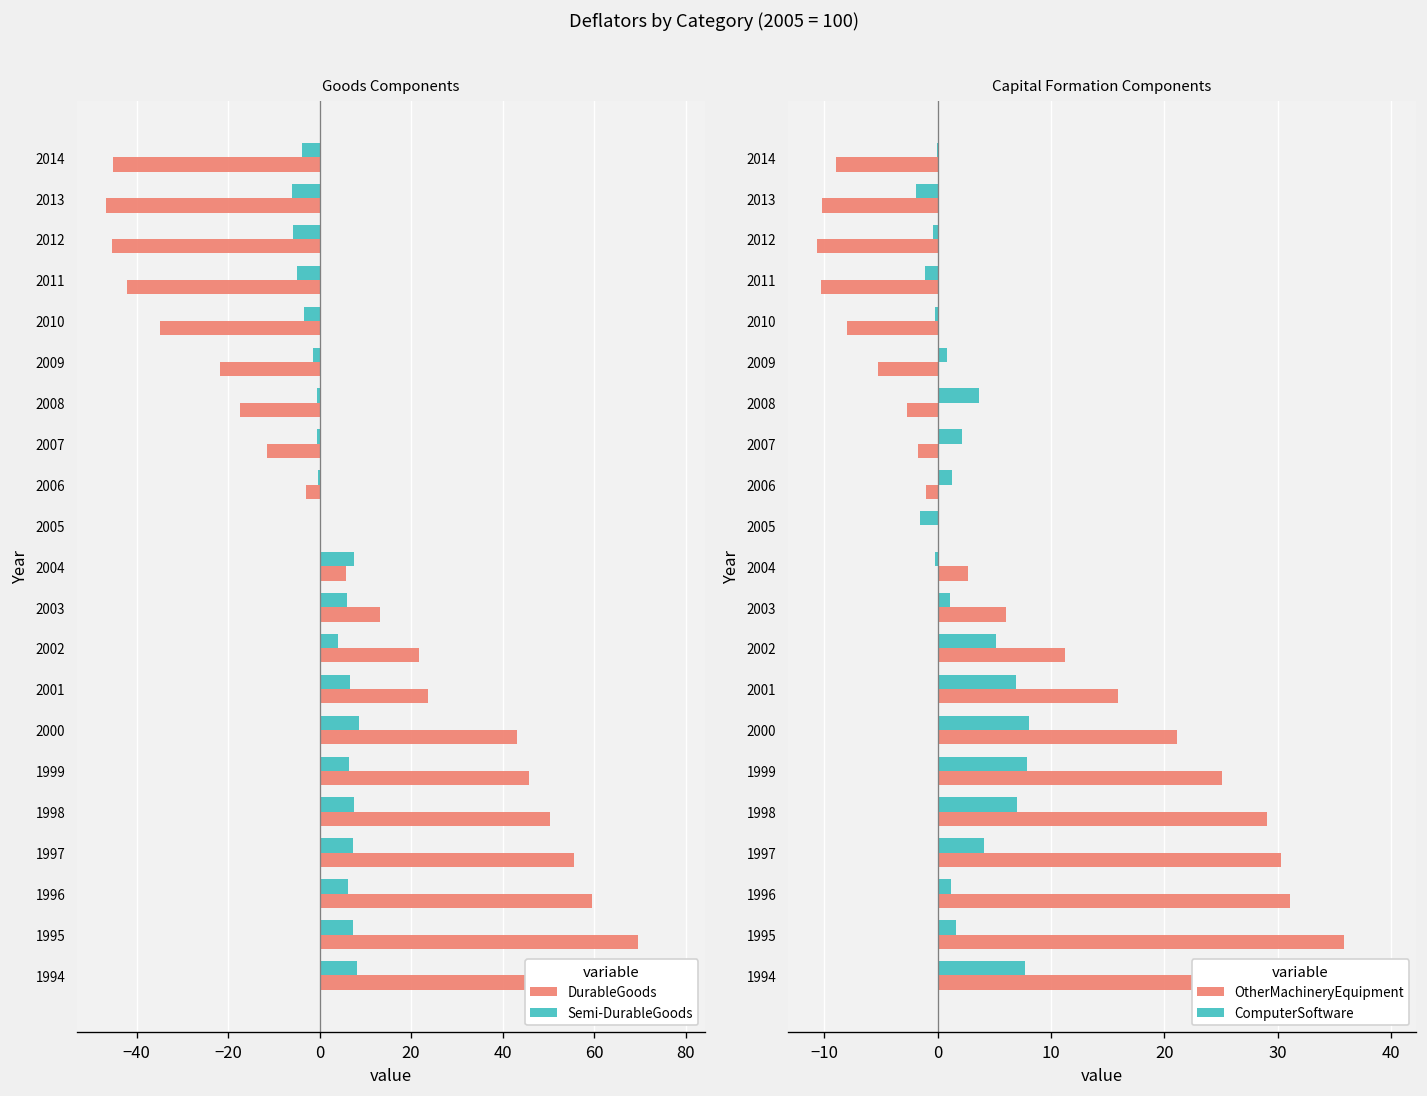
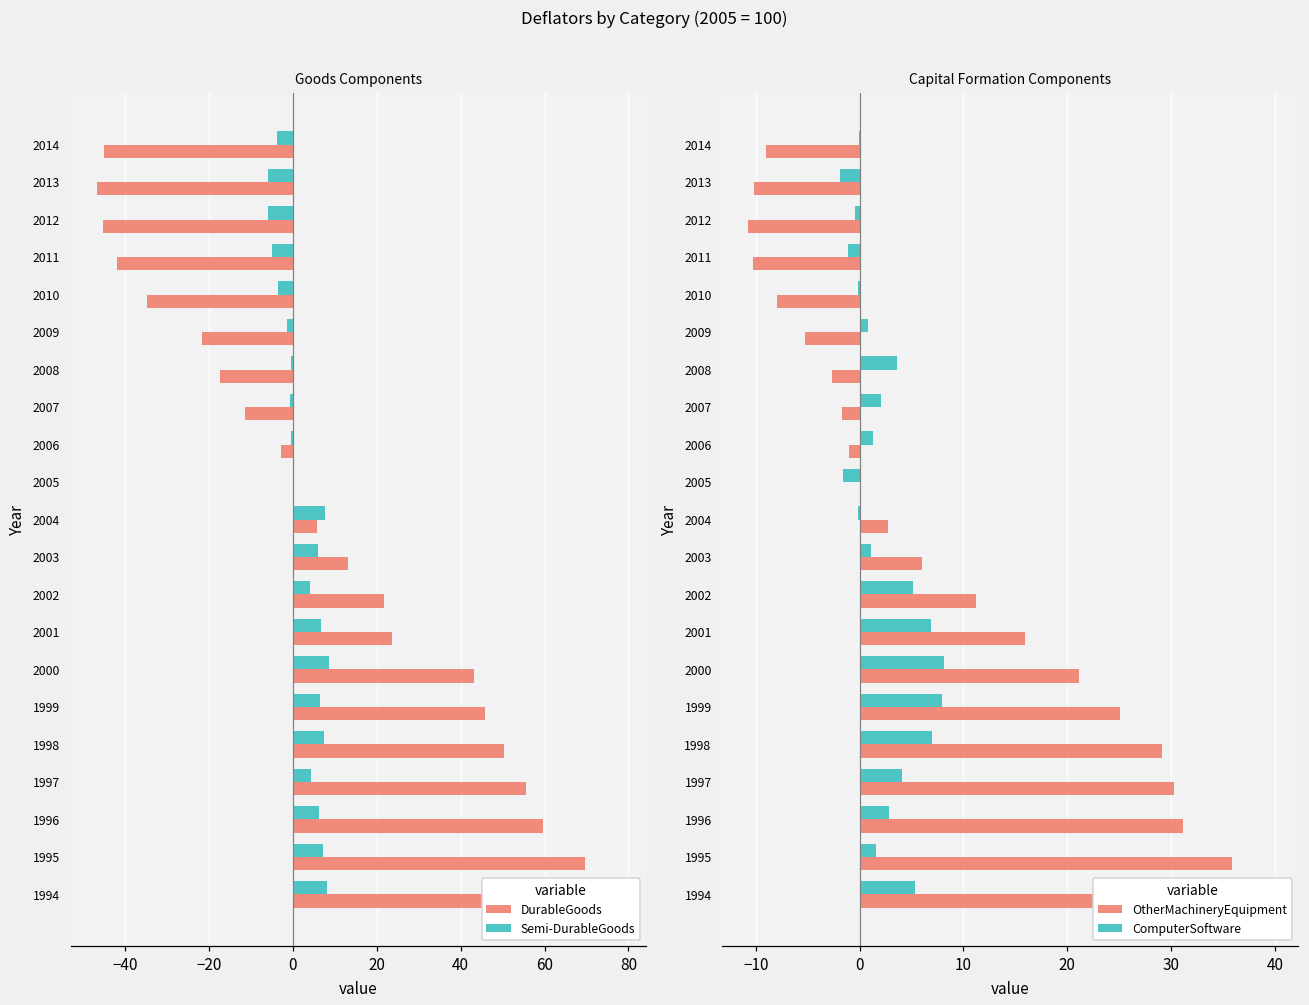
  {
    "Goods Components": {
      "DurableGoods": {
        "2014": -45,
        "2013": -47,
        "2012": -45,
        "2011": -42,
        "2010": -35,
        "2009": -22,
        "2008": -17,
        "2007": -12,
        "2006": -3,
        "2005": 0,
        "2004": 6,
        "2003": 13,
        "2002": 22,
        "2001": 24,
        "2000": 43,
        "1999": 46,
        "1998": 50,
        "1997": 56,
        "1996": 60,
        "1995": 70
      },
      "Semi-DurableGoods": {
        "2014": -4,
        "2013": -6,
        "2012": -6,
        "2011": -5,
        "2010": -4,
        "2009": -2,
        "2005": 0,
        "2004": 8,
        "2003": 6,
        "2002": 4,
        "2001": 7,
        "2000": 9,
        "1999": 7,
        "1998": 8,
-       "1997": 7,
+       "1997": 4,
        "1996": 6,
        "1995": 7,
        "1994": 8
      }
    },
    "Capital Formation Components": {
      "OtherMachineryEquipment": {
        "2014": -9,
        "2013": -10,
        "2012": -11,
        "2011": -10,
        "2010": -8,
        "2009": -5,
        "2008": -3,
        "2007": -2,
        "2006": -1,
        "2005": 0,
        "2004": 3,
        "2003": 6,
        "2002": 11,
        "2001": 16,
        "2000": 21,
        "1999": 25,
        "1998": 29,
        "1997": 30,
        "1996": 31,
        "1995": 36
      },
      "ComputerSoftware": {
        "2013": -2,
        "2012": 0,
        "2011": -1,
        "2009": 1,
        "2008": 4,
        "2007": 2,
        "2006": 1,
        "2005": -2,
        "2003": 1,
        "2002": 5,
        "2001": 7,
        "2000": 8,
        "1999": 8,
        "1998": 7,
        "1997": 4,
-       "1996": 1,
+       "1996": 3,
        "1995": 2,
-       "1994": 8
+       "1994": 5
      }
    }
  }
